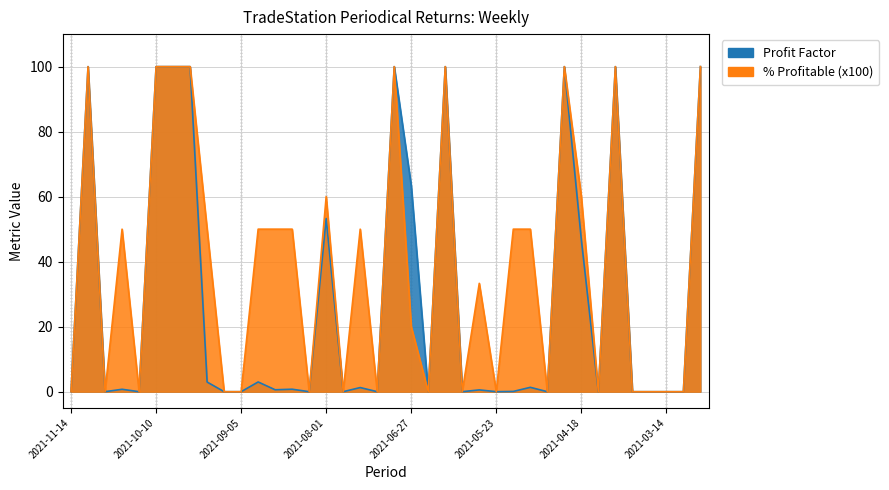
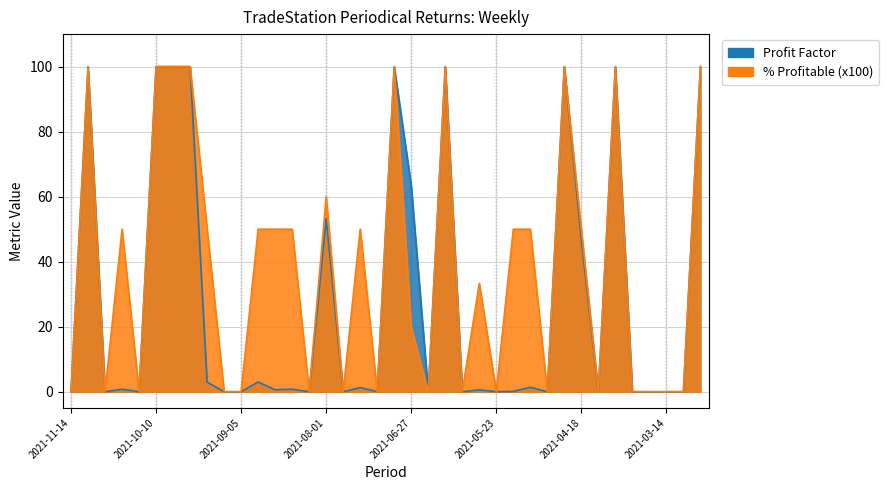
  {
    "Profit Factor": {
      "2021-08-01": 53,
      "2021-06-27": 63,
      "2021-04-18": 47
    },
    "% Profitable (x100)": {
      "2021-08-01": 60,
      "2021-06-27": 20,
-     "2021-04-18": 60
+     "2021-04-18": 50
    }
  }
